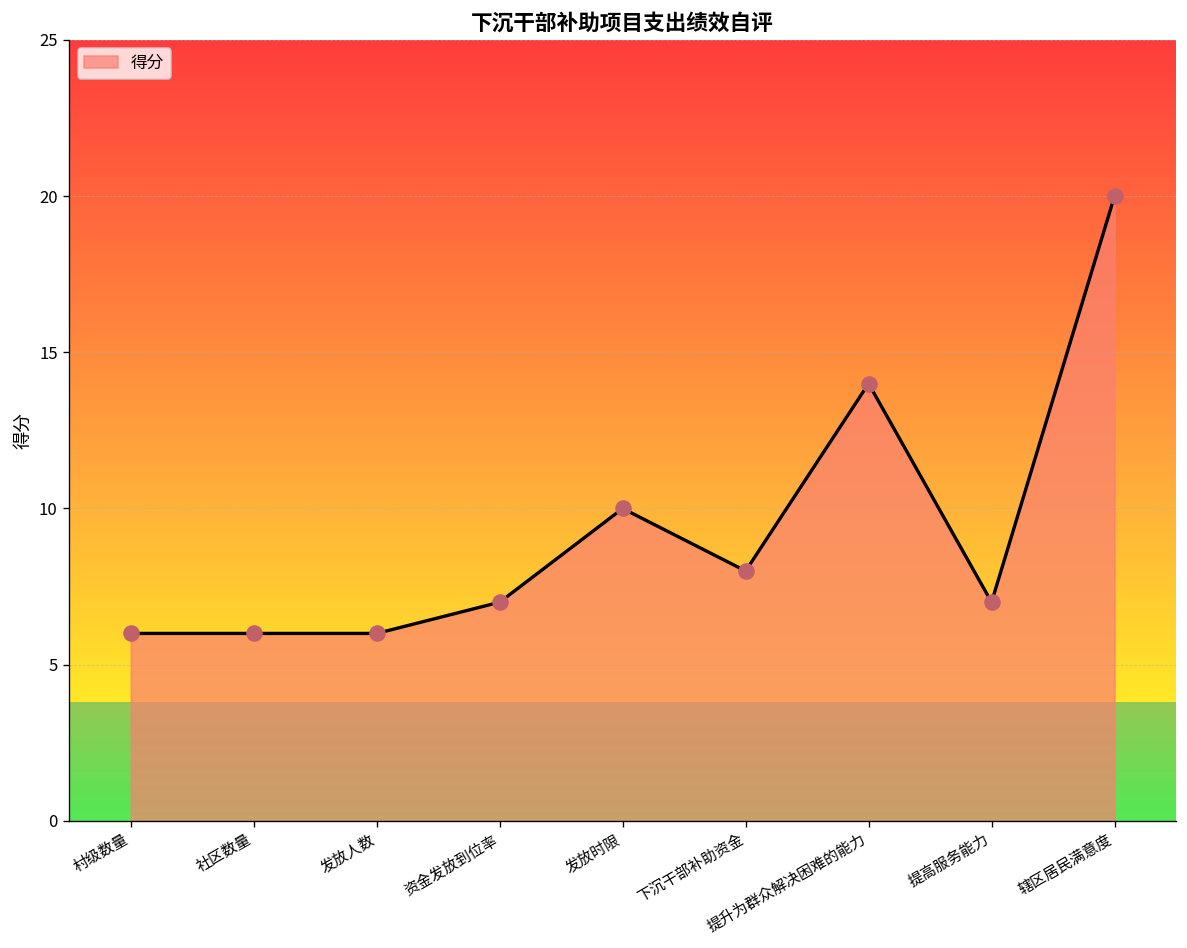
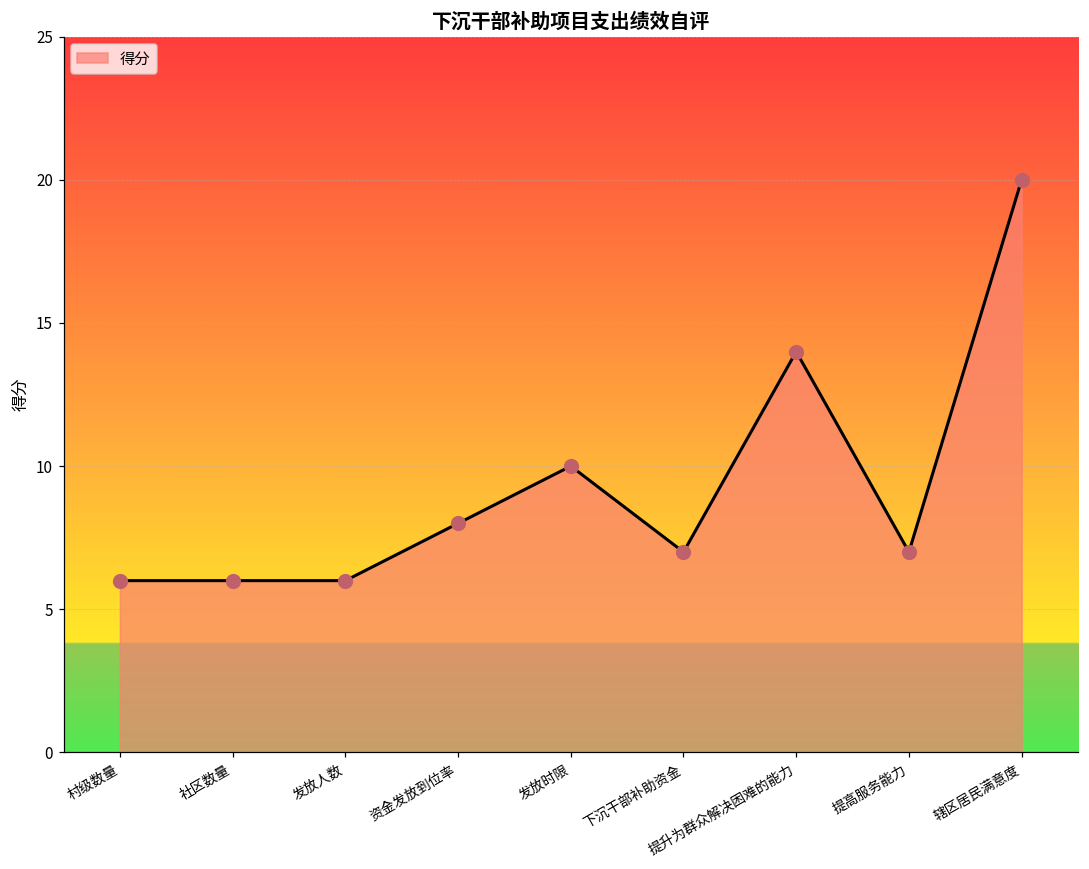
  {
    "村级数量": 6,
    "社区数量": 6,
    "发放人数": 6,
-   "资金发放到位率": 7,
+   "资金发放到位率": 8,
    "发放时限": 10,
-   "下沉干部补助资金": 8,
+   "下沉干部补助资金": 7,
    "提升为群众解决困难的能力": 14,
    "提高服务能力": 7,
    "辖区居民满意度": 20
  }
